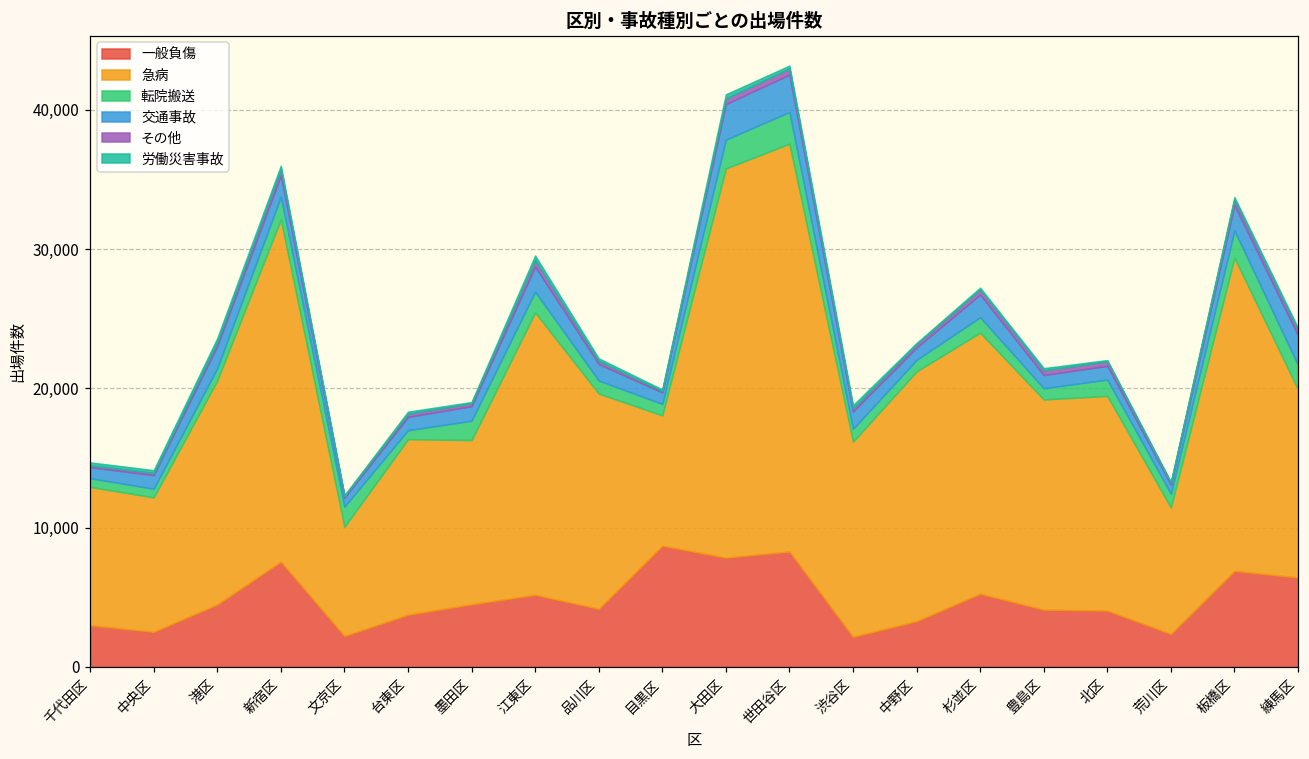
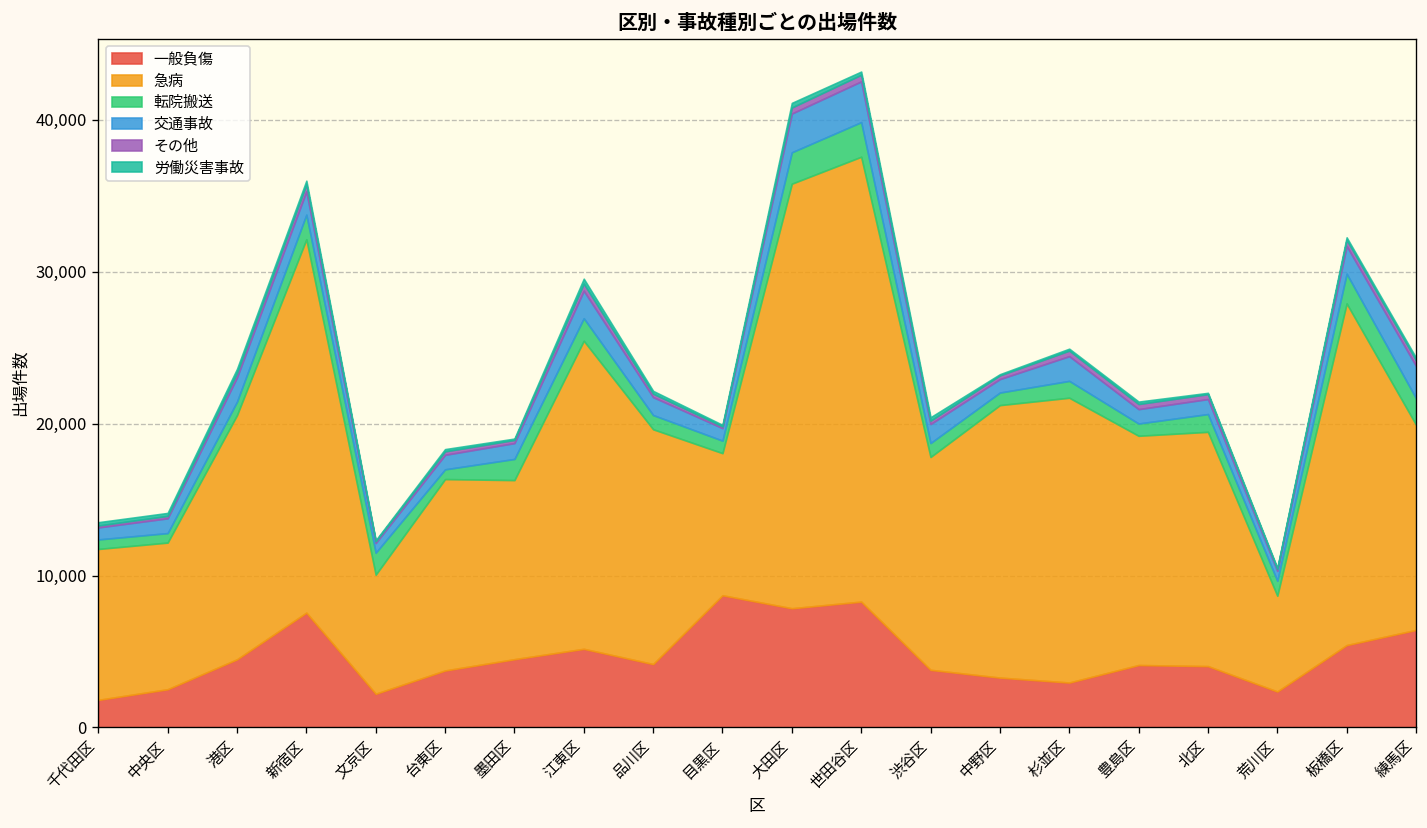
  {
    "一般負傷": {
-     "千代田区": "3,000",
+     "千代田区": "1,800",
      "中央区": "2,500",
      "港区": "4,500",
      "新宿区": "7,600",
      "文京区": "2,200",
      "台東区": "3,700",
      "墨田区": "4,500",
      "江東区": "5,200",
      "品川区": "4,200",
      "目黒区": "8,700",
      "大田区": "7,800",
      "世田谷区": "8,300",
-     "渋谷区": "2,200",
+     "渋谷区": "3,800",
      "中野区": "3,300",
-     "杉並区": "5,200",
+     "杉並区": "3,000",
      "豊島区": "4,100",
      "北区": "4,000",
      "荒川区": "2,400",
-     "板橋区": "6,900",
+     "板橋区": "5,400",
      "練馬区": "6,400"
    },
    "急病": {
      "千代田区": "9,900",
      "中央区": "9,700",
      "港区": "16,100",
      "新宿区": "24,600",
      "文京区": "7,800",
      "台東区": "12,600",
      "墨田区": "11,800",
      "江東区": "20,300",
      "品川区": "15,500",
      "目黒区": "9,400",
      "大田区": "28,000",
      "世田谷区": "29,300",
      "渋谷区": "14,000",
      "中野区": "17,900",
      "杉並区": "18,800",
      "豊島区": "15,100",
      "北区": "15,400",
-     "荒川区": "9,100",
+     "荒川区": "6,300",
      "板橋区": "22,500",
      "練馬区": "13,500"
    },
    "交通事故": {
      "港区": "1,600",
      "新宿区": "1,500",
      "台東区": "1,000",
      "墨田区": "1,000",
      "江東区": "1,800",
      "品川区": "1,200",
      "大田区": "2,600",
      "世田谷区": "2,700",
      "渋谷区": "1,200",
      "中野区": "900",
      "杉並区": "1,600",
      "豊島区": "900",
      "北区": "1,000",
      "板橋区": "1,800",
      "練馬区": "2,100"
    },
    "その他": {
      "港区": "300",
      "新宿区": "500",
      "江東区": "500",
      "大田区": "400",
      "世田谷区": "400",
      "渋谷区": "200"
    }
  }
